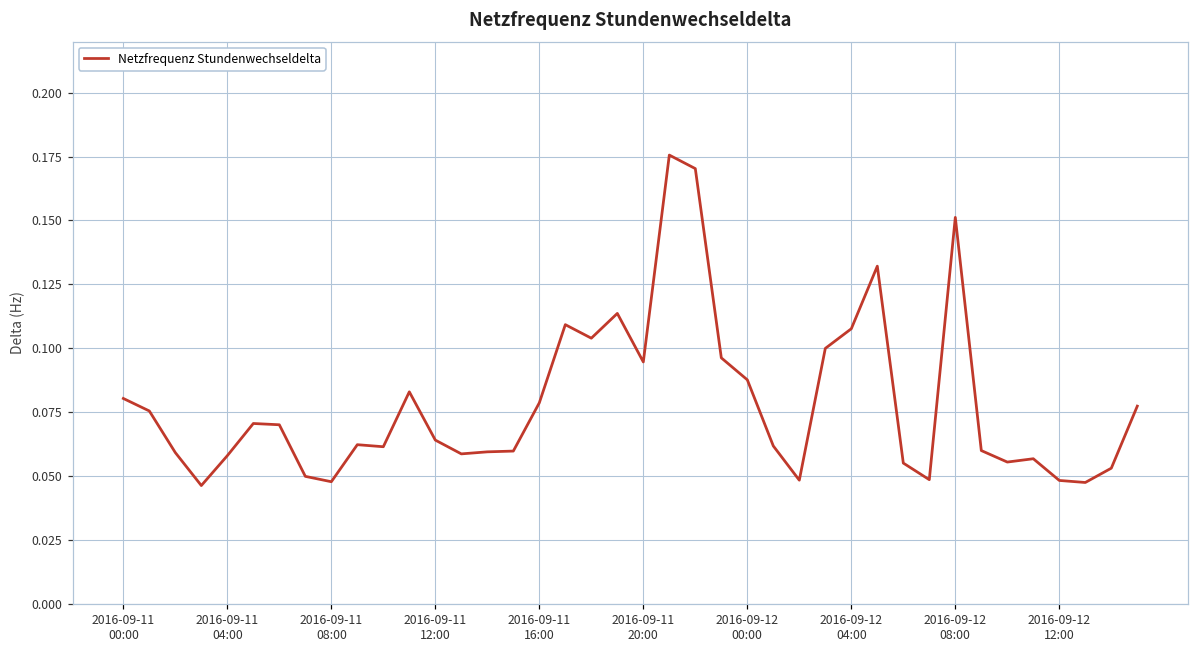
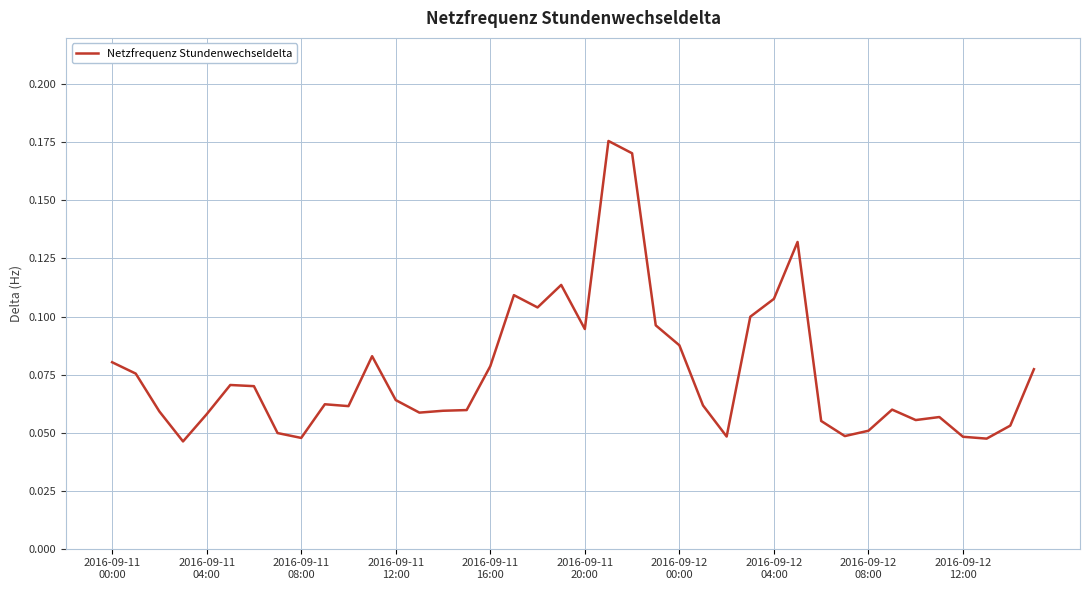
  {
    "2016-09-11 00:00": 0.080,
    "2016-09-11 04:00": 0.058,
    "2016-09-11 08:00": 0.048,
    "2016-09-11 12:00": 0.064,
    "2016-09-11 16:00": 0.079,
    "2016-09-11 20:00": 0.095,
    "2016-09-12 00:00": 0.088,
    "2016-09-12 04:00": 0.108,
-   "2016-09-12 08:00": 0.151,
+   "2016-09-12 08:00": 0.051,
    "2016-09-12 12:00": 0.048
  }
